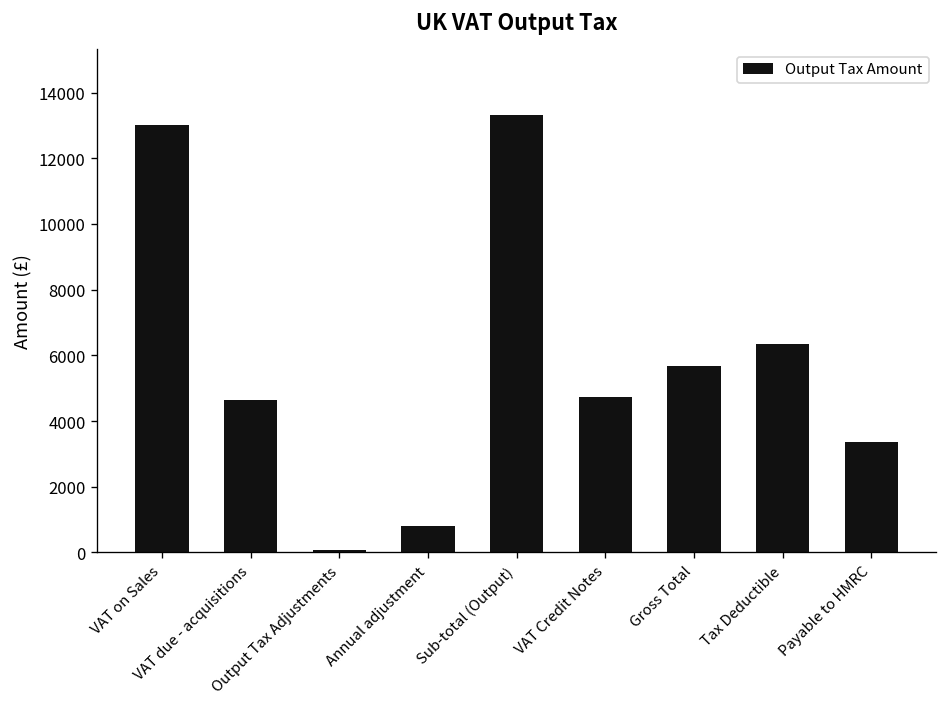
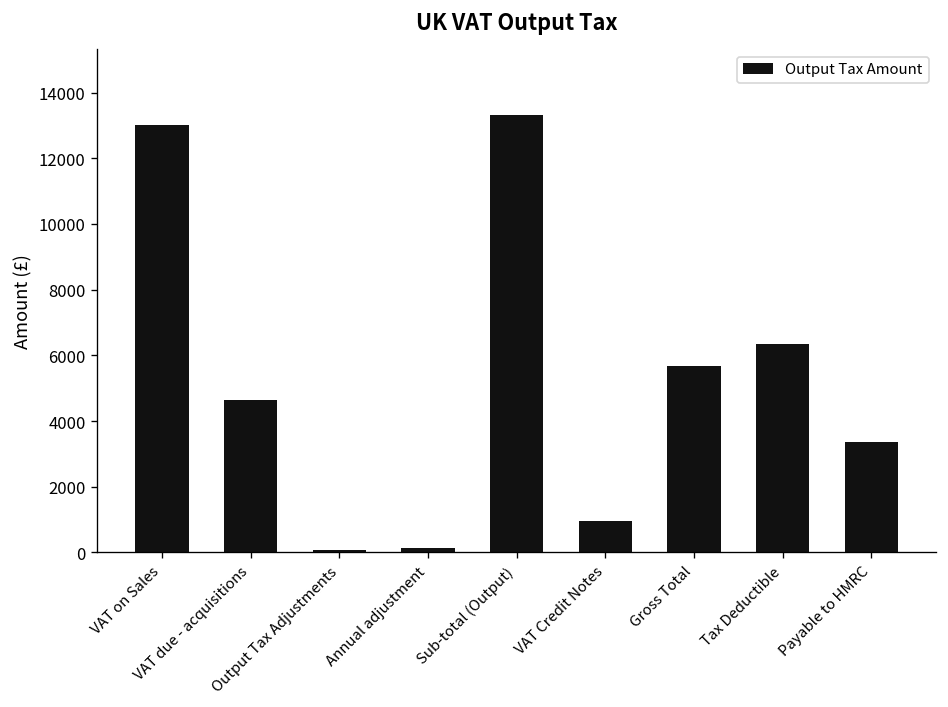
  {
    "VAT on Sales": 13000,
    "VAT due - acquisitions": 4600,
-   "Annual adjustment": 800,
+   "Annual adjustment": 100,
    "Sub-total (Output)": 13300,
-   "VAT Credit Notes": 4700,
+   "VAT Credit Notes": 1000,
    "Gross Total": 5700,
    "Tax Deductible": 6400,
    "Payable to HMRC": 3400
  }
